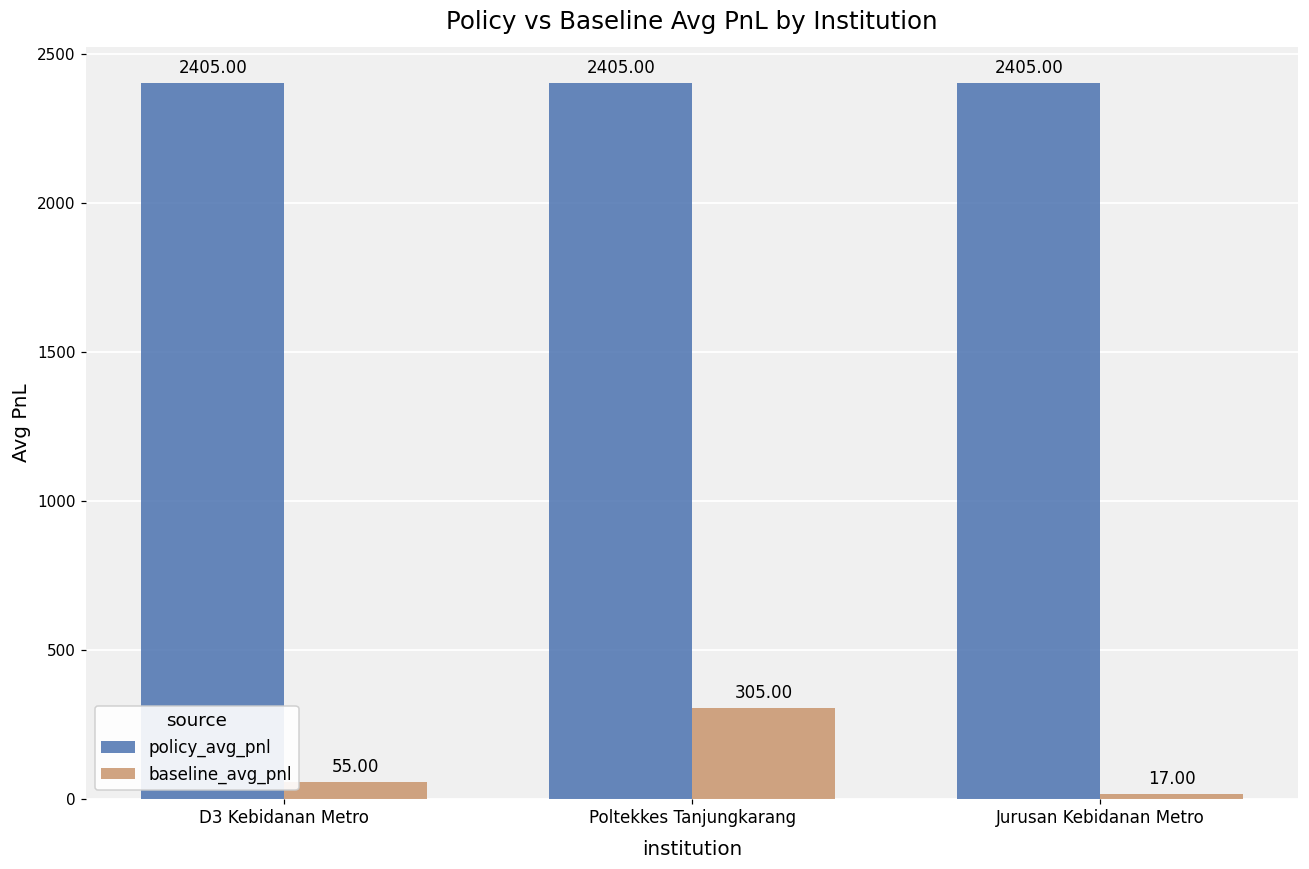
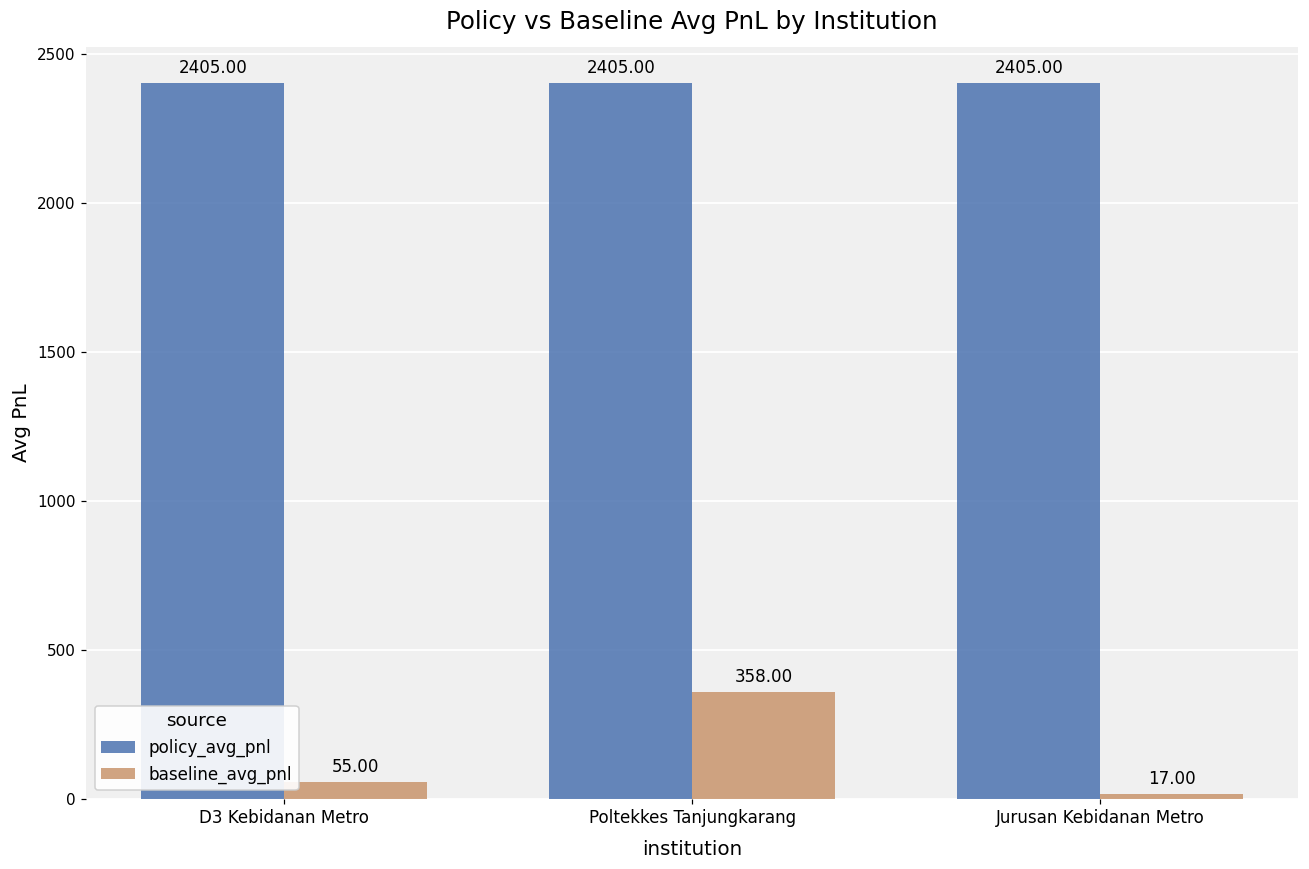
  {
    "policy_avg_pnl": {
      "D3 Kebidanan Metro": 2405.00,
      "Poltekkes Tanjungkarang": 2405.00,
      "Jurusan Kebidanan Metro": 2405.00
    },
    "baseline_avg_pnl": {
      "D3 Kebidanan Metro": 55.00,
-     "Poltekkes Tanjungkarang": 305.00,
+     "Poltekkes Tanjungkarang": 358.00,
      "Jurusan Kebidanan Metro": 17.00
    }
  }
